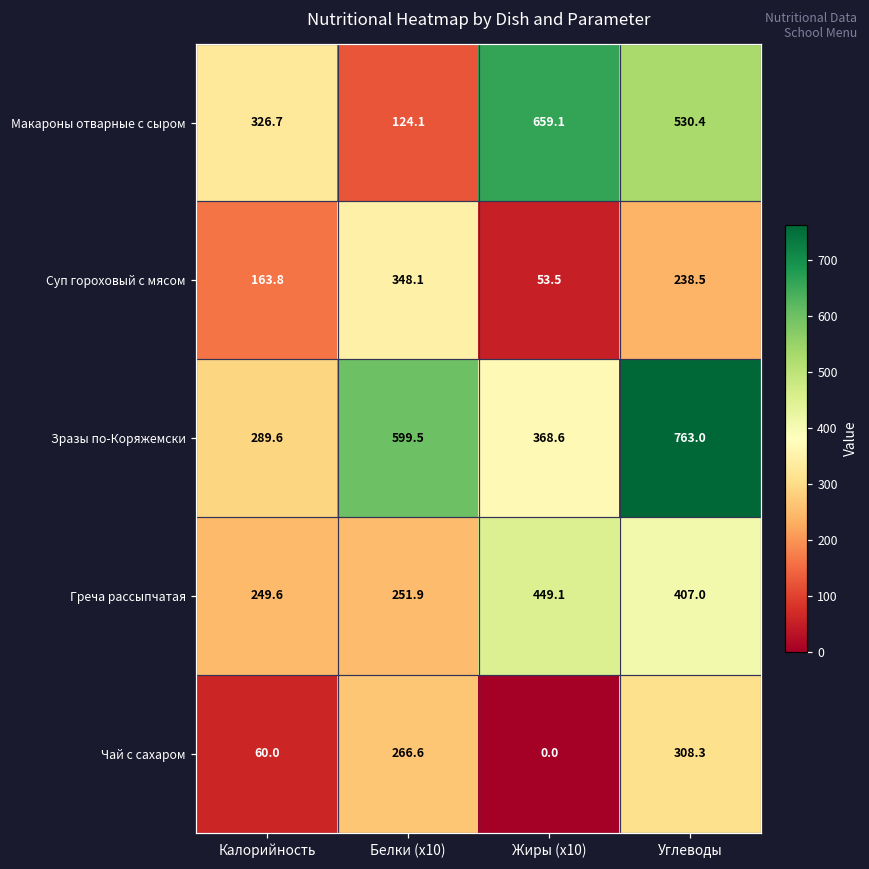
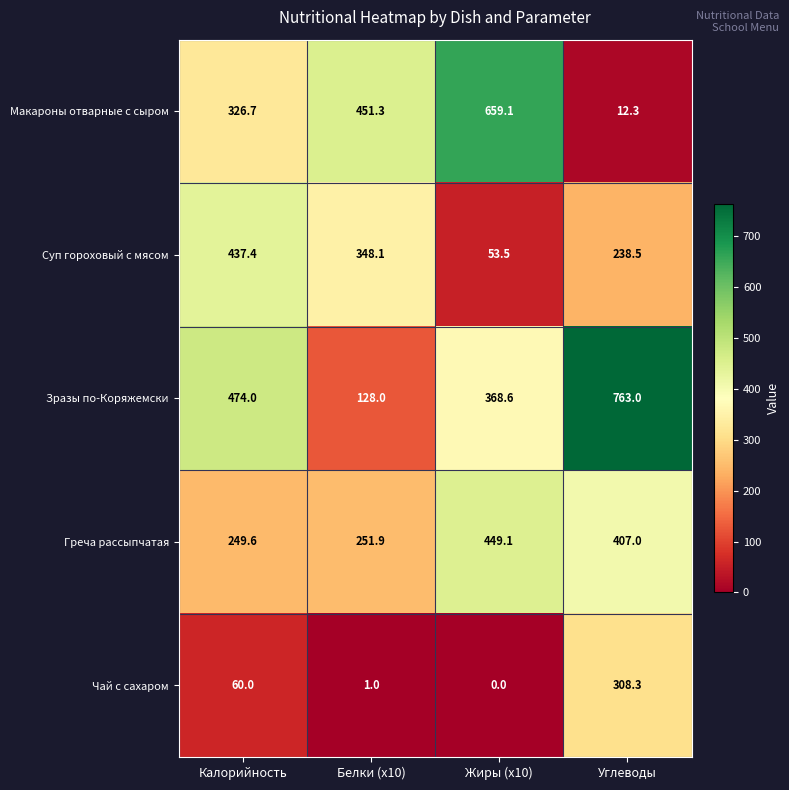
  {
    "Макароны отварные с сыром": {
      "Калорийность": 326.7,
-     "Белки (x10)": 124.1,
+     "Белки (x10)": 451.3,
      "Жиры (x10)": 659.1,
-     "Углеводы": 530.4
+     "Углеводы": 12.3
    },
    "Суп гороховый с мясом": {
-     "Калорийность": 163.8,
+     "Калорийность": 437.4,
      "Белки (x10)": 348.1,
      "Жиры (x10)": 53.5,
      "Углеводы": 238.5
    },
    "Зразы по-Коряжемски": {
-     "Калорийность": 289.6,
-     "Белки (x10)": 599.5,
+     "Калорийность": 474.0,
+     "Белки (x10)": 128.0,
      "Жиры (x10)": 368.6,
      "Углеводы": 763.0
    },
    "Греча рассыпчатая": {
      "Калорийность": 249.6,
      "Белки (x10)": 251.9,
      "Жиры (x10)": 449.1,
      "Углеводы": 407.0
    },
    "Чай с сахаром": {
      "Калорийность": 60.0,
-     "Белки (x10)": 266.6,
+     "Белки (x10)": 1.0,
      "Жиры (x10)": 0.0,
      "Углеводы": 308.3
    }
  }
